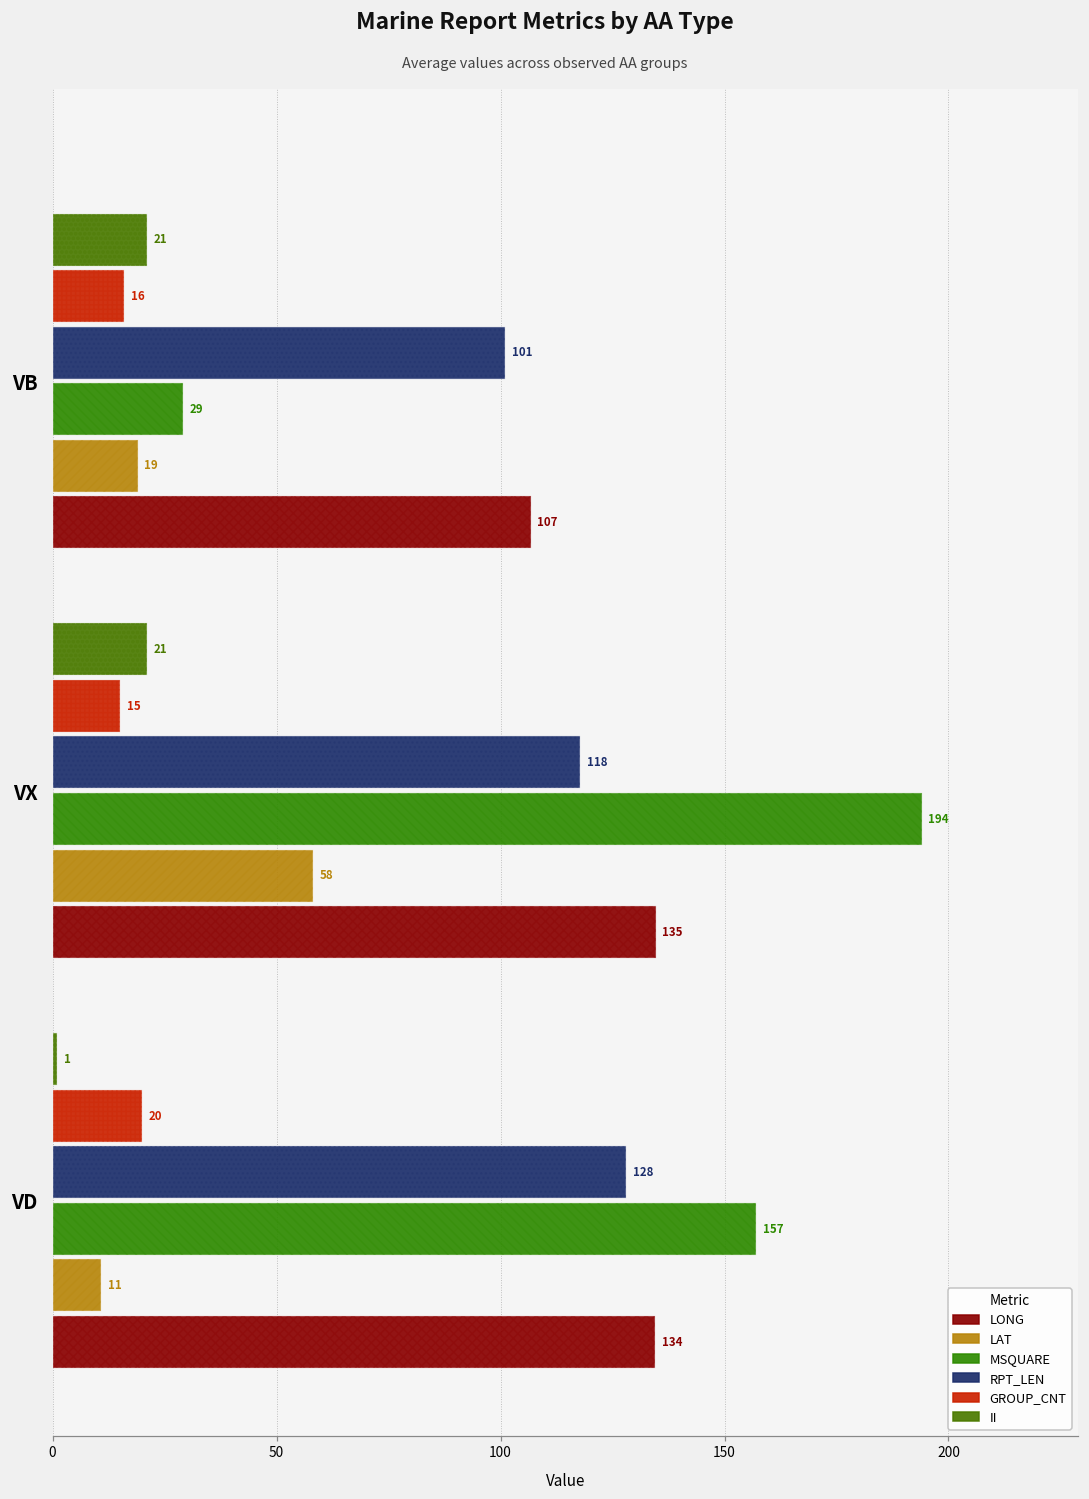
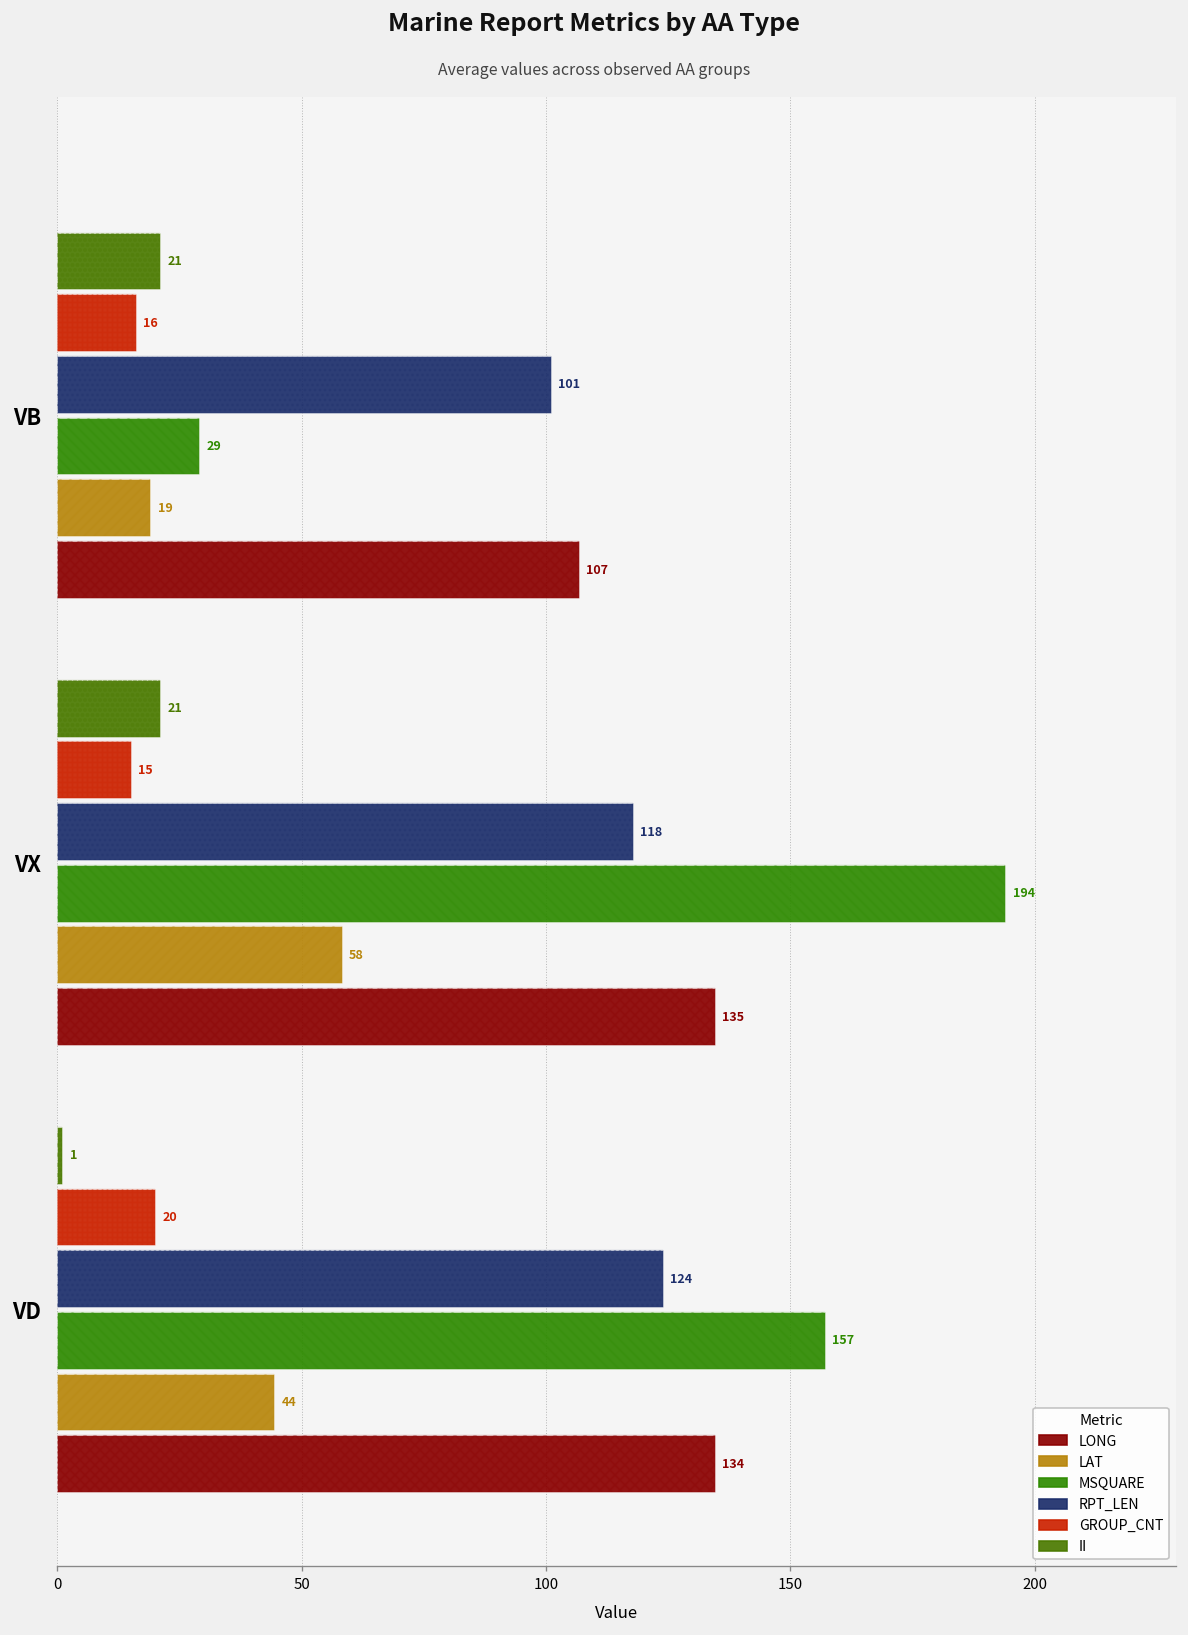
  {
    "LONG": {
      "VB": 107,
      "VX": 135,
      "VD": 134
    },
    "LAT": {
      "VB": 19,
      "VX": 58,
-     "VD": 11
+     "VD": 44
    },
    "RPT_LEN": {
      "VB": 101,
      "VX": 118,
-     "VD": 128
+     "VD": 124
    },
    "GROUP_CNT": {
      "VB": 16,
      "VX": 15,
      "VD": 20
    }
  }
